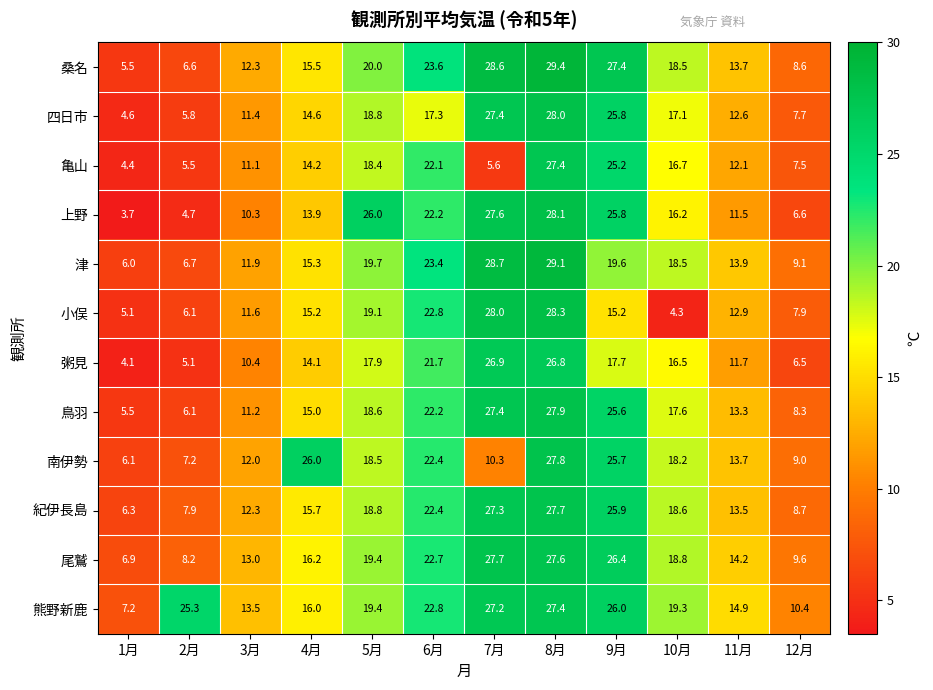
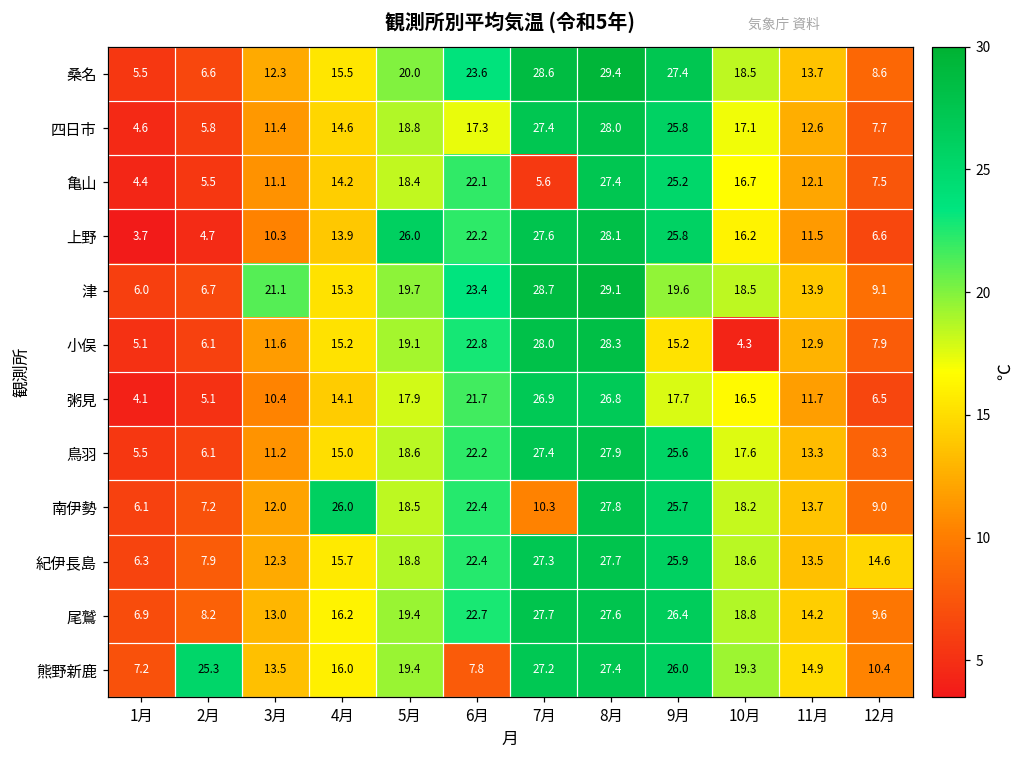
  {
    "桑名": {
      "1月": 5.5,
      "2月": 6.6,
      "3月": 12.3,
      "4月": 15.5,
      "5月": 20.0,
      "6月": 23.6,
      "7月": 28.6,
      "8月": 29.4,
      "9月": 27.4,
      "10月": 18.5,
      "11月": 13.7,
      "12月": 8.6
    },
    "四日市": {
      "1月": 4.6,
      "2月": 5.8,
      "3月": 11.4,
      "4月": 14.6,
      "5月": 18.8,
      "6月": 17.3,
      "7月": 27.4,
      "8月": 28.0,
      "9月": 25.8,
      "10月": 17.1,
      "11月": 12.6,
      "12月": 7.7
    },
    "亀山": {
      "1月": 4.4,
      "2月": 5.5,
      "3月": 11.1,
      "4月": 14.2,
      "5月": 18.4,
      "6月": 22.1,
      "7月": 5.6,
      "8月": 27.4,
      "9月": 25.2,
      "10月": 16.7,
      "11月": 12.1,
      "12月": 7.5
    },
    "上野": {
      "1月": 3.7,
      "2月": 4.7,
      "3月": 10.3,
      "4月": 13.9,
      "5月": 26.0,
      "6月": 22.2,
      "7月": 27.6,
      "8月": 28.1,
      "9月": 25.8,
      "10月": 16.2,
      "11月": 11.5,
      "12月": 6.6
    },
    "津": {
      "1月": 6.0,
      "2月": 6.7,
-     "3月": 11.9,
+     "3月": 21.1,
      "4月": 15.3,
      "5月": 19.7,
      "6月": 23.4,
      "7月": 28.7,
      "8月": 29.1,
      "9月": 19.6,
      "10月": 18.5,
      "11月": 13.9,
      "12月": 9.1
    },
    "小俣": {
      "1月": 5.1,
      "2月": 6.1,
      "3月": 11.6,
      "4月": 15.2,
      "5月": 19.1,
      "6月": 22.8,
      "7月": 28.0,
      "8月": 28.3,
      "9月": 15.2,
      "10月": 4.3,
      "11月": 12.9,
      "12月": 7.9
    },
    "粥見": {
      "1月": 4.1,
      "2月": 5.1,
      "3月": 10.4,
      "4月": 14.1,
      "5月": 17.9,
      "6月": 21.7,
      "7月": 26.9,
      "8月": 26.8,
      "9月": 17.7,
      "10月": 16.5,
      "11月": 11.7,
      "12月": 6.5
    },
    "鳥羽": {
      "1月": 5.5,
      "2月": 6.1,
      "3月": 11.2,
      "4月": 15.0,
      "5月": 18.6,
      "6月": 22.2,
      "7月": 27.4,
      "8月": 27.9,
      "9月": 25.6,
      "10月": 17.6,
      "11月": 13.3,
      "12月": 8.3
    },
    "南伊勢": {
      "1月": 6.1,
      "2月": 7.2,
      "3月": 12.0,
      "4月": 26.0,
      "5月": 18.5,
      "6月": 22.4,
      "7月": 10.3,
      "8月": 27.8,
      "9月": 25.7,
      "10月": 18.2,
      "11月": 13.7,
      "12月": 9.0
    },
    "紀伊長島": {
      "1月": 6.3,
      "2月": 7.9,
      "3月": 12.3,
      "4月": 15.7,
      "5月": 18.8,
      "6月": 22.4,
      "7月": 27.3,
      "8月": 27.7,
      "9月": 25.9,
      "10月": 18.6,
      "11月": 13.5,
-     "12月": 8.7
+     "12月": 14.6
    },
    "尾鷲": {
      "1月": 6.9,
      "2月": 8.2,
      "3月": 13.0,
      "4月": 16.2,
      "5月": 19.4,
      "6月": 22.7,
      "7月": 27.7,
      "8月": 27.6,
      "9月": 26.4,
      "10月": 18.8,
      "11月": 14.2,
      "12月": 9.6
    },
    "熊野新鹿": {
      "1月": 7.2,
      "2月": 25.3,
      "3月": 13.5,
      "4月": 16.0,
      "5月": 19.4,
-     "6月": 22.8,
+     "6月": 7.8,
      "7月": 27.2,
      "8月": 27.4,
      "9月": 26.0,
      "10月": 19.3,
      "11月": 14.9,
      "12月": 10.4
    }
  }
